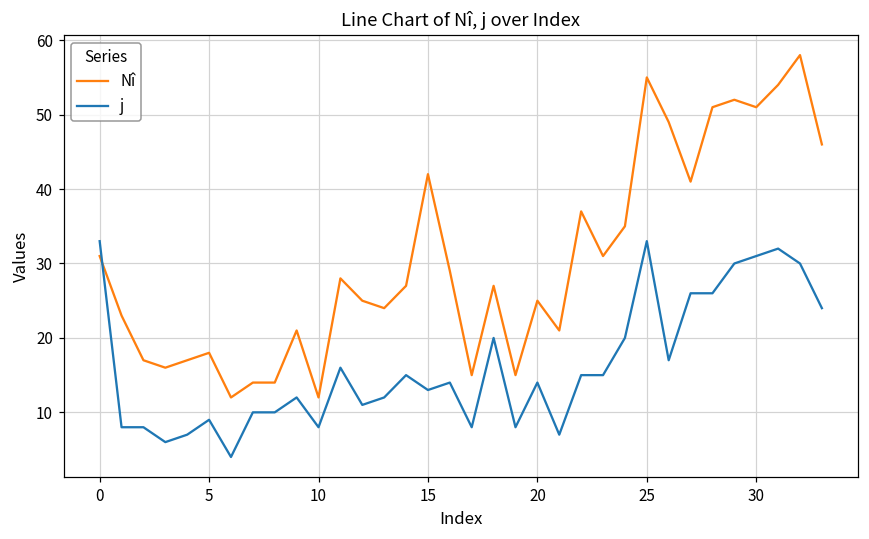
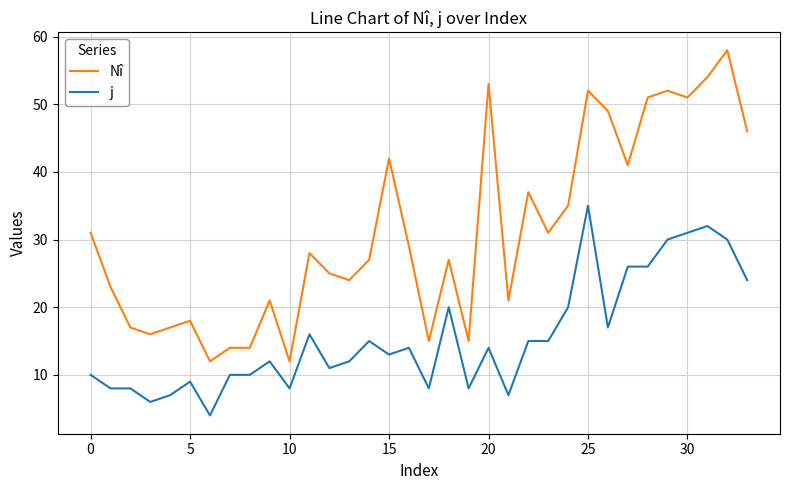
  {
    "Nî": {
      "0": 31,
      "5": 18,
      "10": 12,
      "15": 42,
-     "20": 25,
-     "25": 55,
+     "20": 53,
+     "25": 52,
      "30": 51
    },
    "j": {
-     "0": 33,
+     "0": 10,
      "5": 9,
      "10": 8,
      "15": 13,
      "20": 14,
-     "25": 33,
+     "25": 35,
      "30": 31
    }
  }
